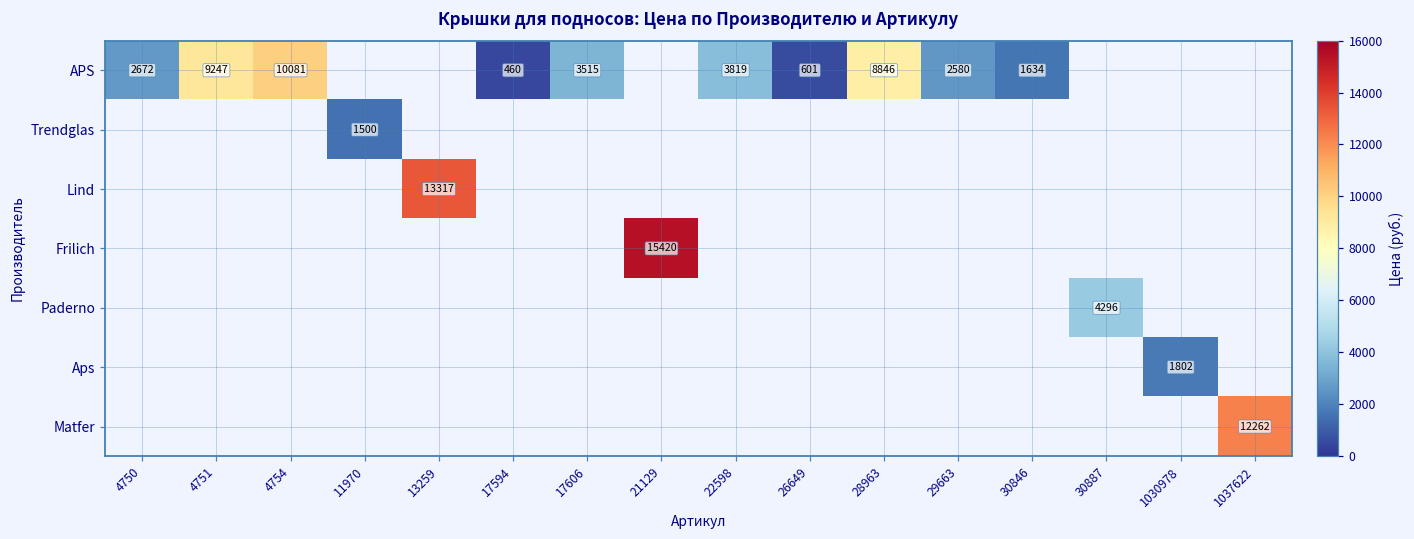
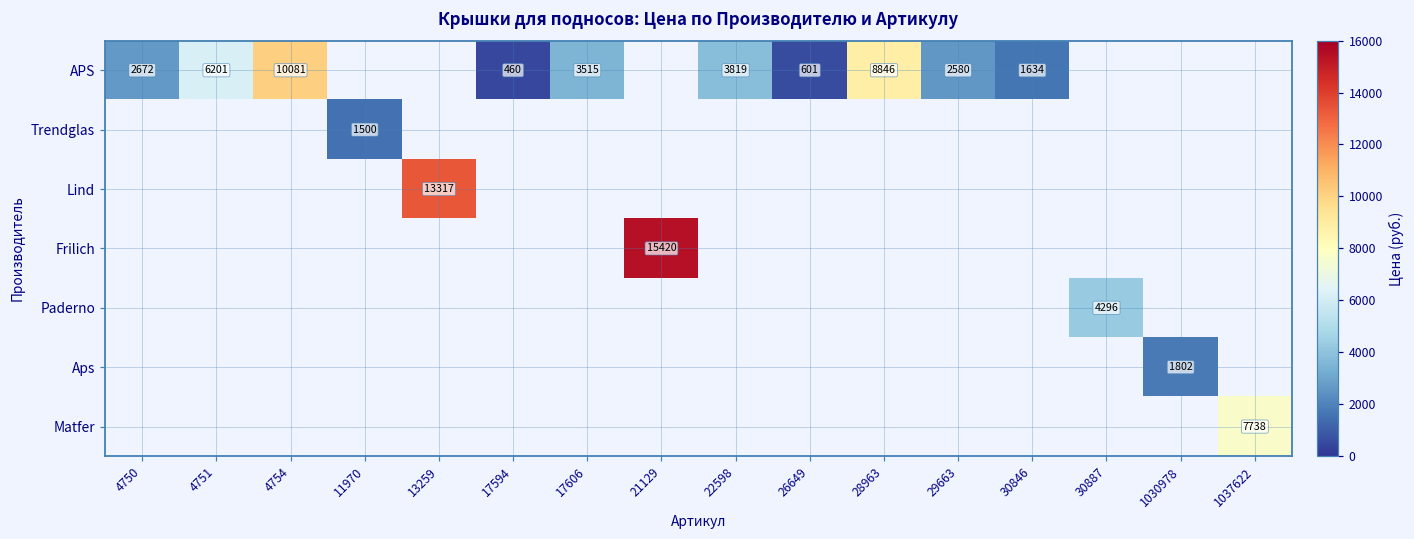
  {
    "APS": {
-     "4751": 9247
+     "4751": 6201
    },
    "Matfer": {
-     "1037622": 12262
+     "1037622": 7738
    }
  }
